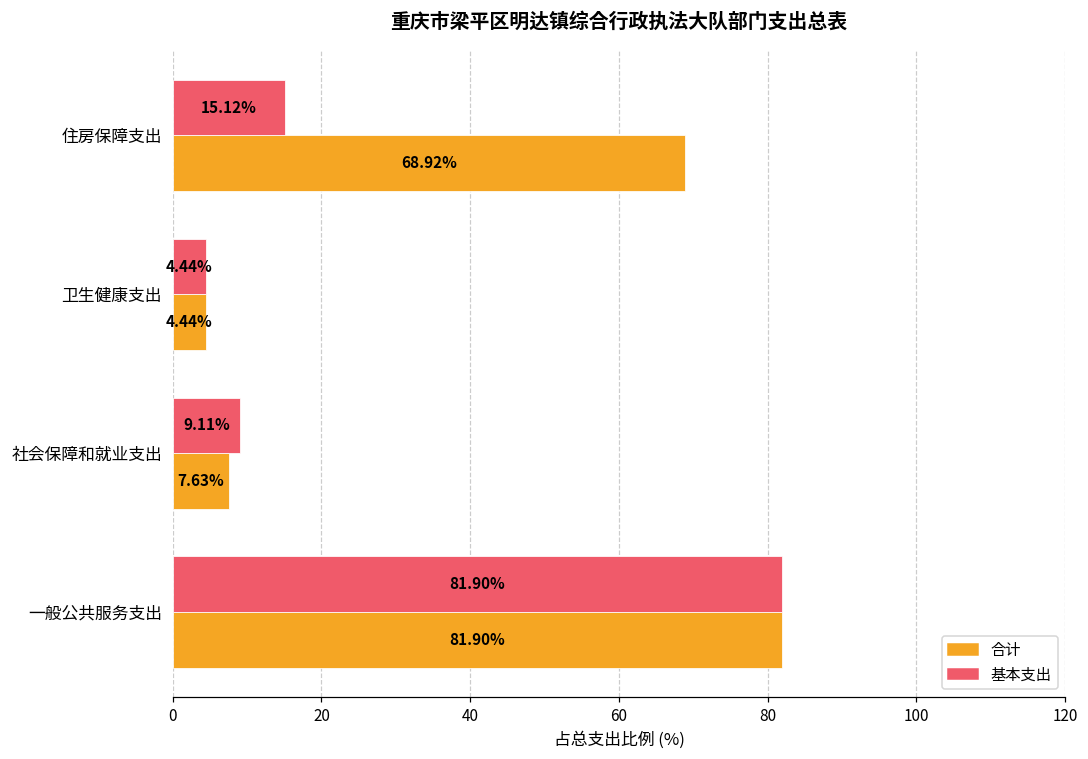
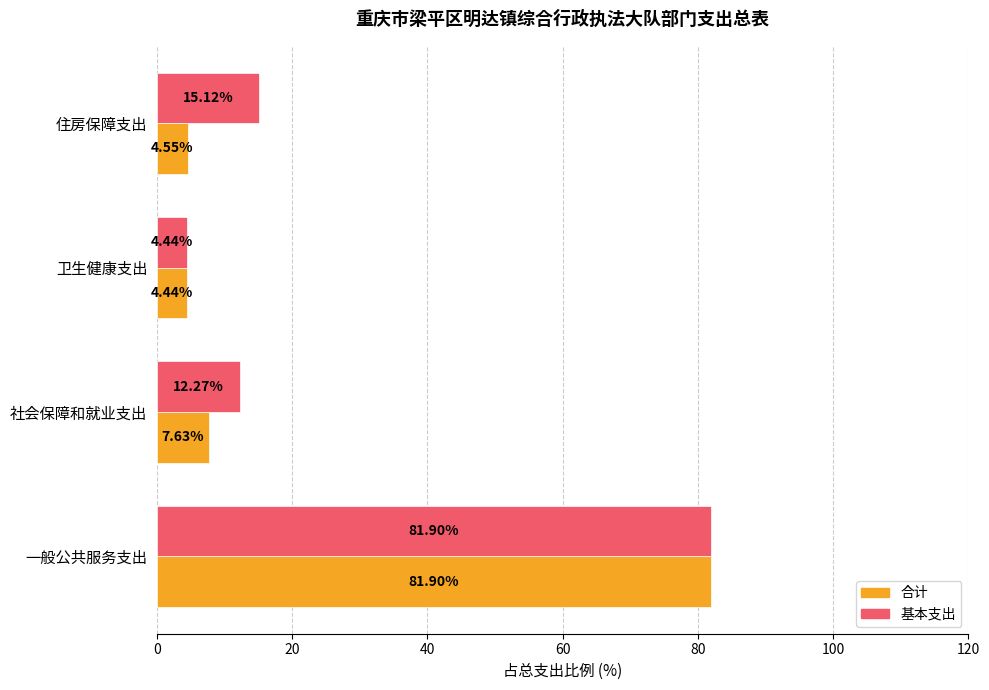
  {
    "合计": {
-     "住房保障支出": "68.92%",
+     "住房保障支出": "4.55%",
      "卫生健康支出": "4.44%",
      "社会保障和就业支出": "7.63%",
      "一般公共服务支出": "81.90%"
    },
    "基本支出": {
      "住房保障支出": "15.12%",
      "卫生健康支出": "4.44%",
-     "社会保障和就业支出": "9.11%",
+     "社会保障和就业支出": "12.27%",
      "一般公共服务支出": "81.90%"
    }
  }
